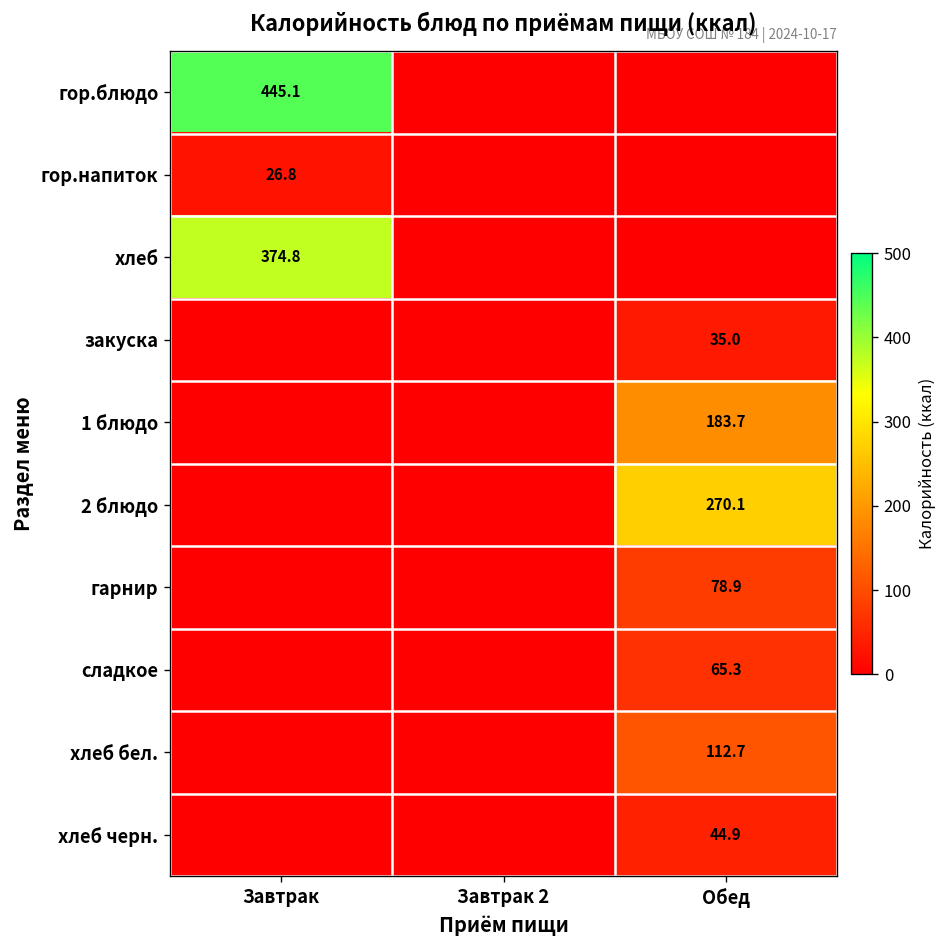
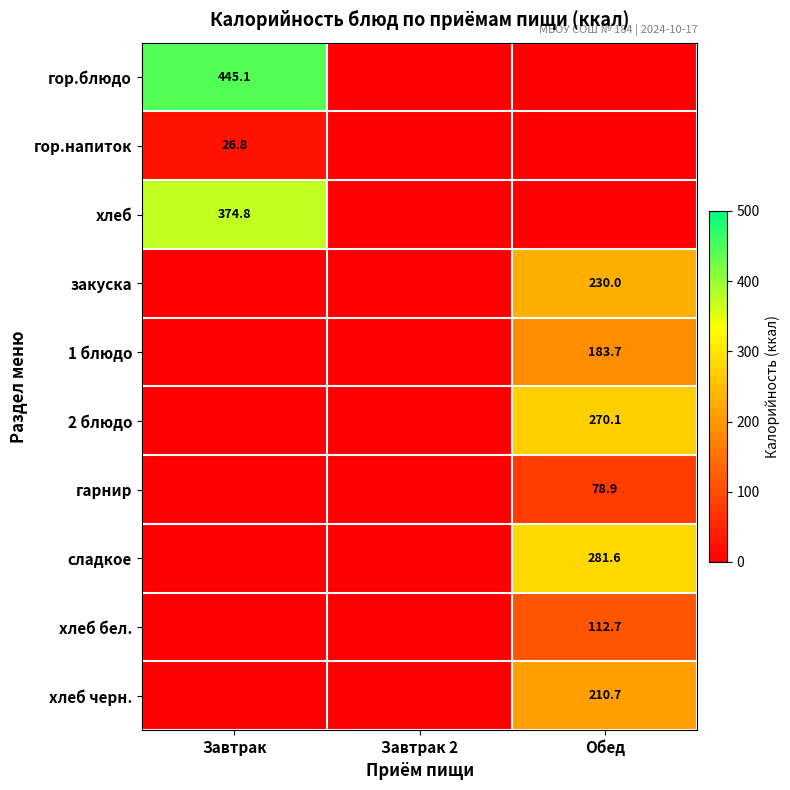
  {
    "гор.блюдо": {
      "Завтрак": 445.1
    },
    "гор.напиток": {
      "Завтрак": 26.8
    },
    "хлеб": {
      "Завтрак": 374.8
    },
    "закуска": {
-     "Обед": 35.0
+     "Обед": 230.0
    },
    "1 блюдо": {
      "Обед": 183.7
    },
    "2 блюдо": {
      "Обед": 270.1
    },
    "гарнир": {
      "Обед": 78.9
    },
    "сладкое": {
-     "Обед": 65.3
+     "Обед": 281.6
    },
    "хлеб бел.": {
      "Обед": 112.7
    },
    "хлеб черн.": {
-     "Обед": 44.9
+     "Обед": 210.7
    }
  }
